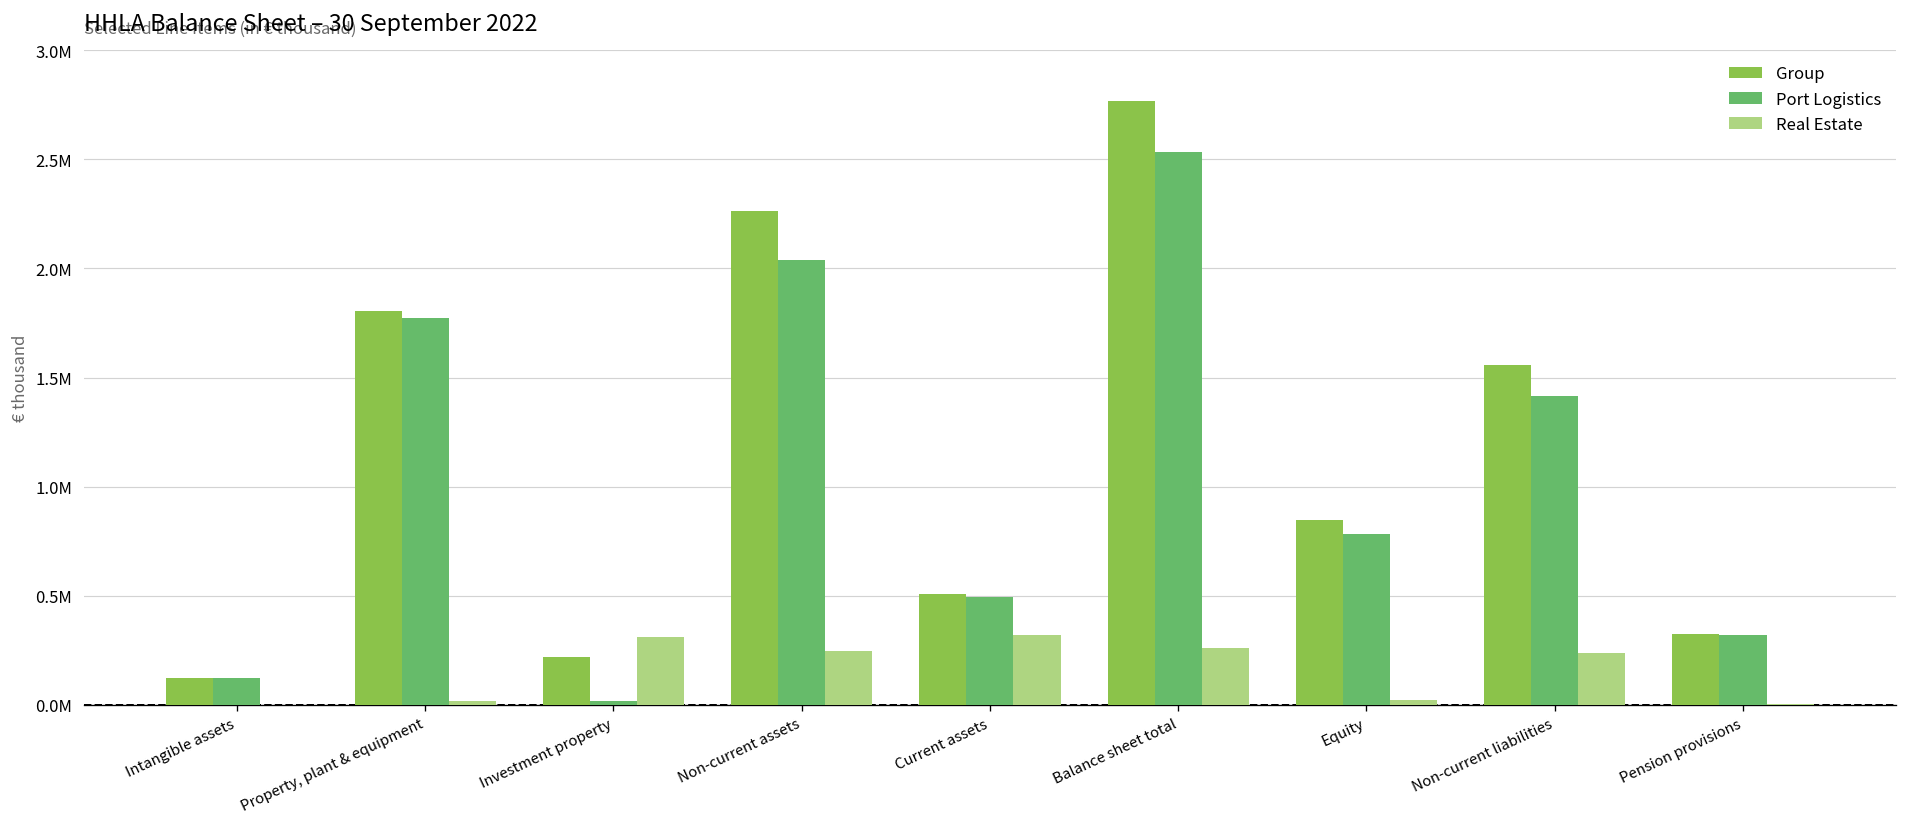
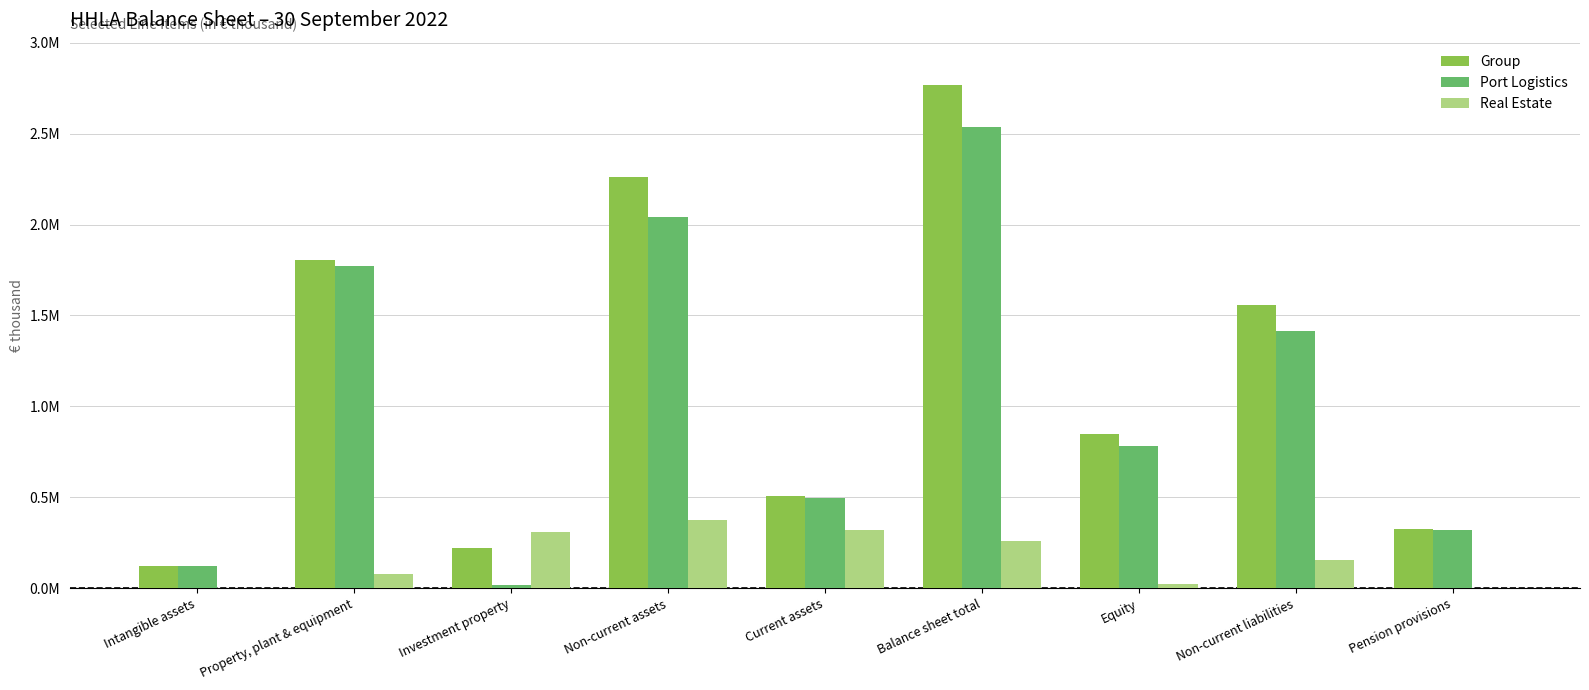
  {
    "Real Estate": {
-     "Property, plant & equipment": 20000,
+     "Property, plant & equipment": 80000,
      "Investment property": 310000,
-     "Non-current assets": 250000,
+     "Non-current assets": 370000,
      "Current assets": 320000,
      "Balance sheet total": 260000,
      "Equity": 20000,
-     "Non-current liabilities": 240000
+     "Non-current liabilities": 160000
    }
  }
